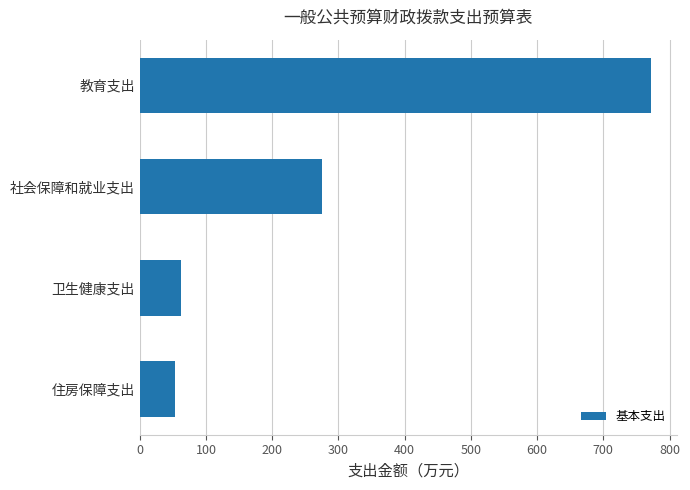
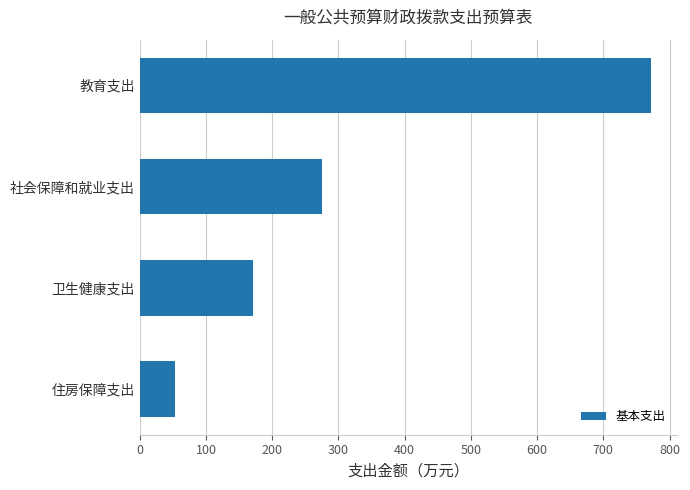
  {
    "教育支出": 770,
    "社会保障和就业支出": 270,
-   "卫生健康支出": 60,
+   "卫生健康支出": 170,
    "住房保障支出": 50
  }
